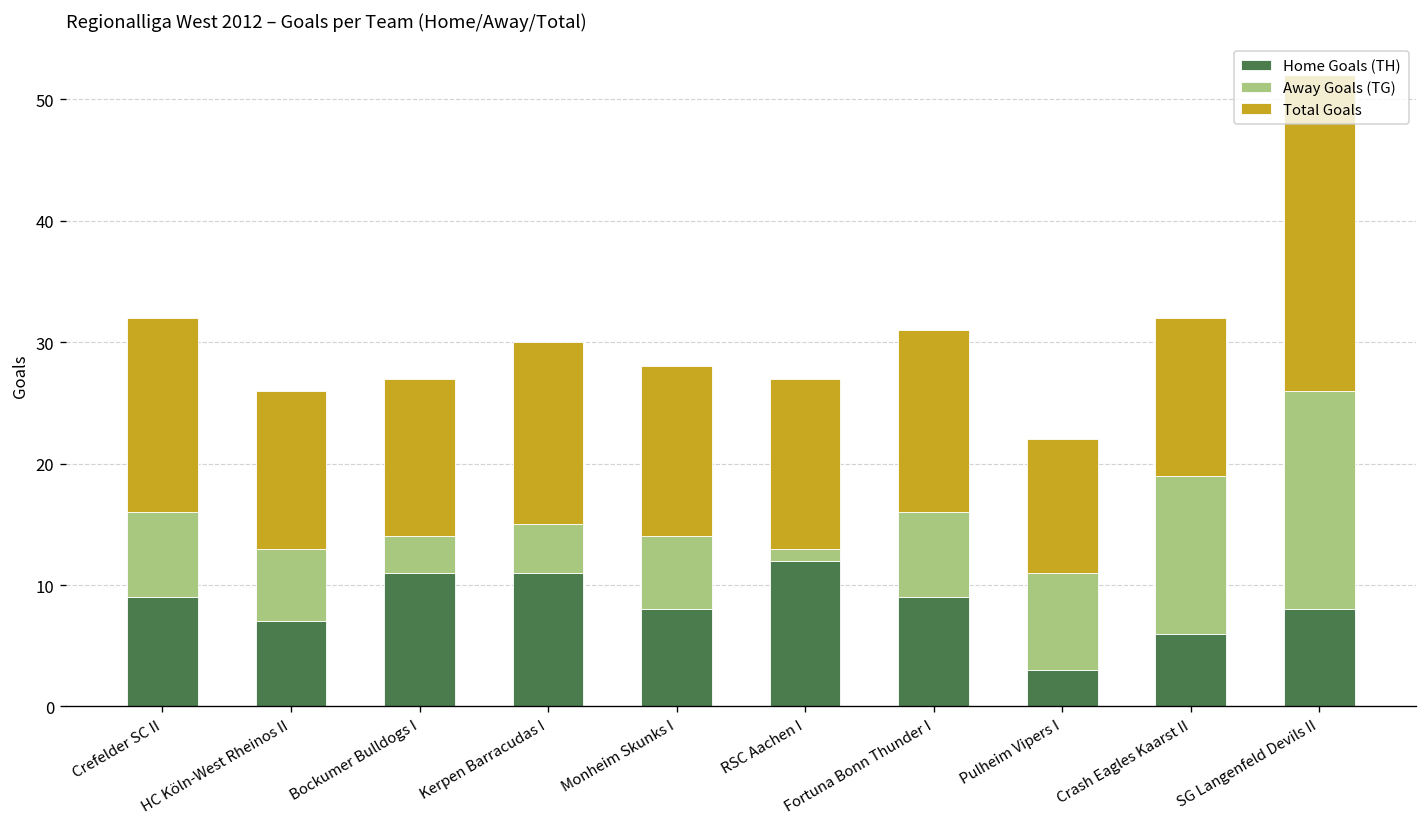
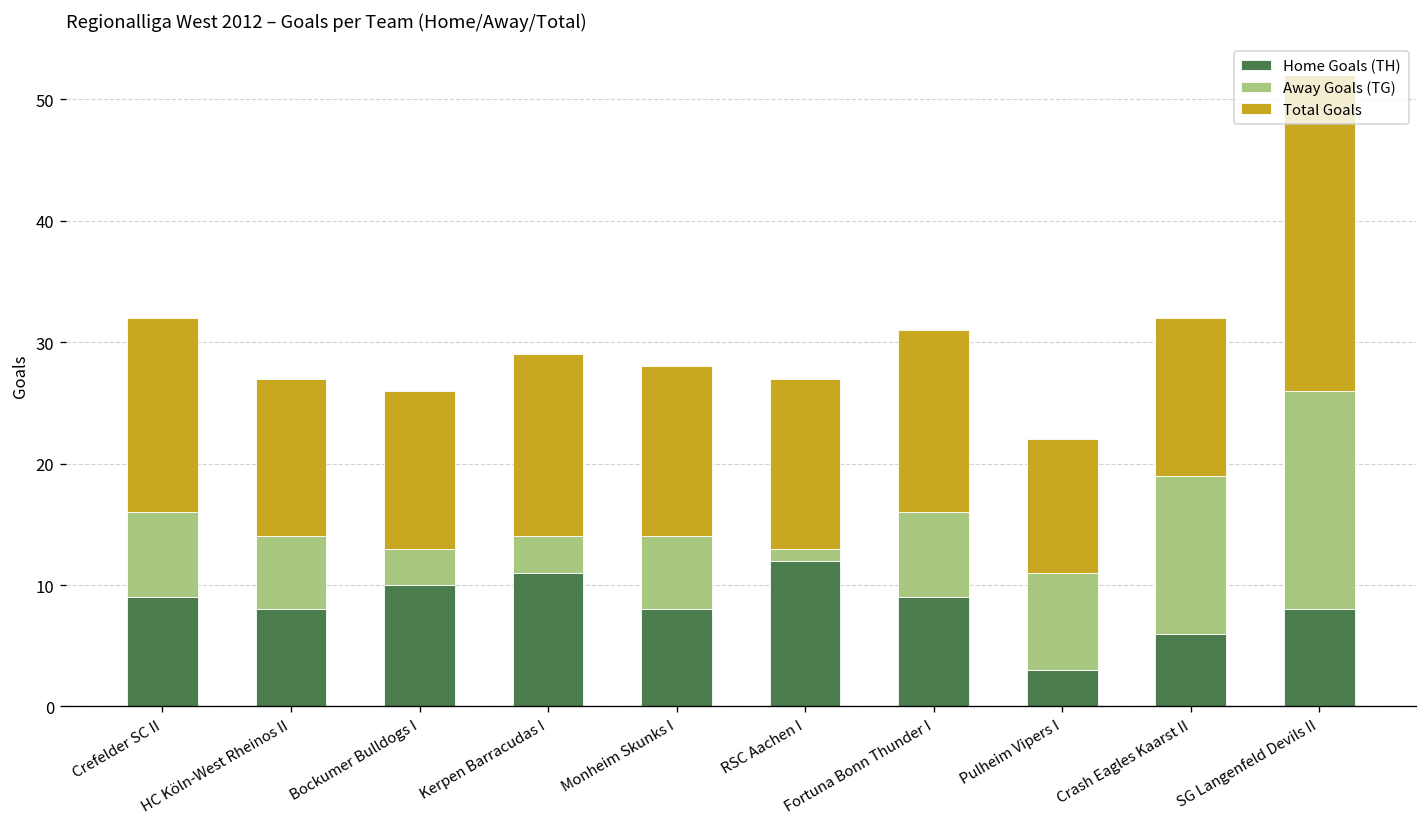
  {
    "Home Goals (TH)": {
      "Crefelder SC II": 9,
-     "HC Köln-West Rheinos II": 7,
-     "Bockumer Bulldogs I": 11,
+     "HC Köln-West Rheinos II": 8,
+     "Bockumer Bulldogs I": 10,
      "Kerpen Barracudas I": 11,
      "Monheim Skunks I": 8,
      "RSC Aachen I": 12,
      "Fortuna Bonn Thunder I": 9,
      "Pulheim Vipers I": 3,
      "Crash Eagles Kaarst II": 6,
      "SG Langenfeld Devils II": 8
    },
    "Away Goals (TG)": {
      "Crefelder SC II": 7,
      "HC Köln-West Rheinos II": 6,
      "Bockumer Bulldogs I": 3,
-     "Kerpen Barracudas I": 4,
+     "Kerpen Barracudas I": 3,
      "Monheim Skunks I": 6,
      "RSC Aachen I": 1,
      "Fortuna Bonn Thunder I": 7,
      "Pulheim Vipers I": 8,
      "Crash Eagles Kaarst II": 13,
      "SG Langenfeld Devils II": 18
    },
    "Total Goals": {
      "Crefelder SC II": 16,
      "HC Köln-West Rheinos II": 13,
      "Bockumer Bulldogs I": 13,
      "Kerpen Barracudas I": 15,
      "Monheim Skunks I": 14,
      "RSC Aachen I": 14,
      "Fortuna Bonn Thunder I": 15,
      "Pulheim Vipers I": 11,
      "Crash Eagles Kaarst II": 13
    }
  }
